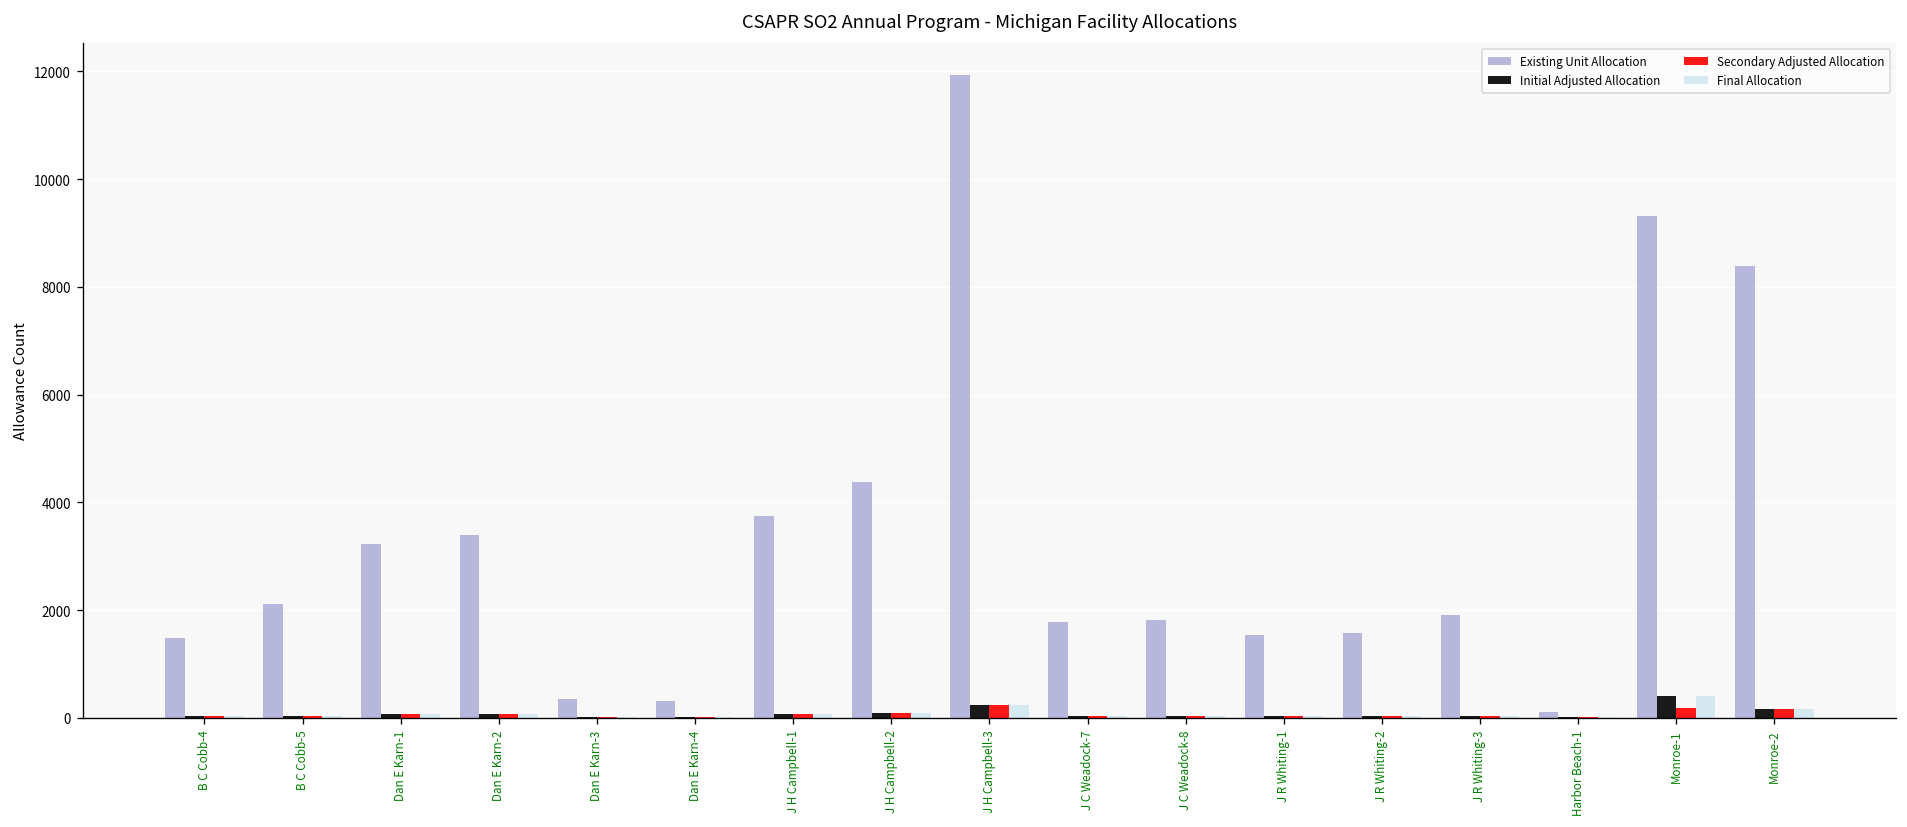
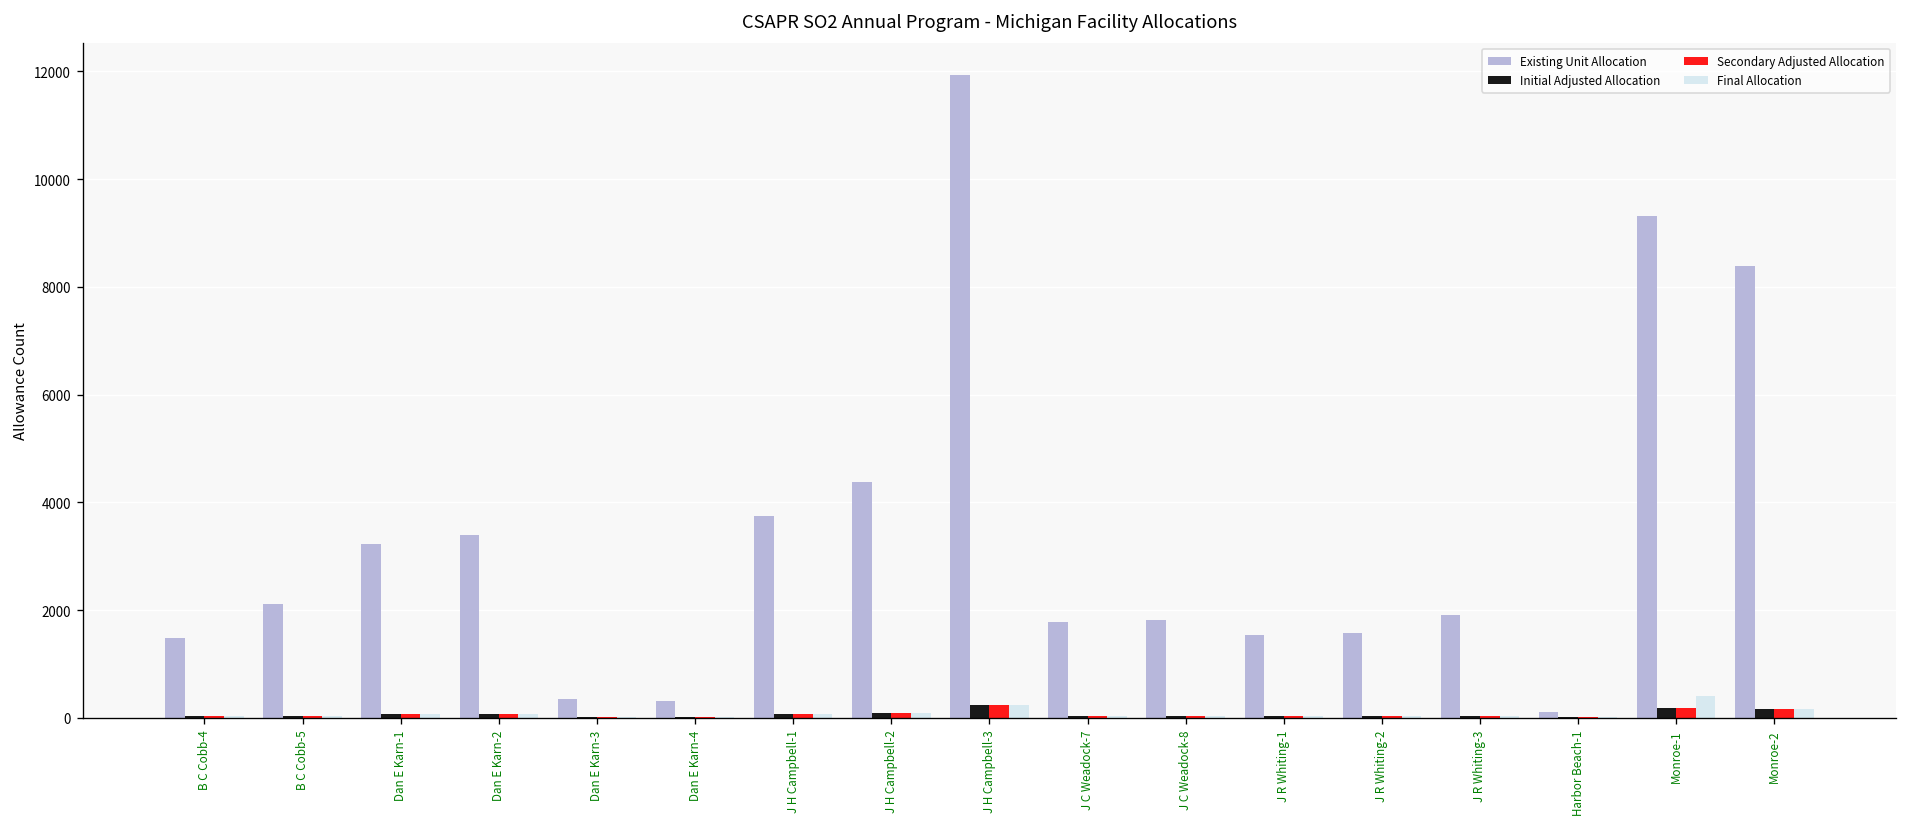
  {
    "Existing Unit Allocation": {
      "B C Cobb-4": 1500,
      "B C Cobb-5": 2100,
      "Dan E Karn-1": 3200,
      "Dan E Karn-2": 3400,
      "Dan E Karn-3": 300,
      "Dan E Karn-4": 300,
      "J H Campbell-1": 3700,
      "J H Campbell-2": 4400,
      "J H Campbell-3": 11900,
      "J C Weadock-7": 1800,
      "J C Weadock-8": 1800,
      "J R Whiting-1": 1500,
      "J R Whiting-2": 1600,
      "J R Whiting-3": 1900,
      "Harbor Beach-1": 100,
      "Monroe-1": 9300,
      "Monroe-2": 8400
    },
    "Initial Adjusted Allocation": {
      "Dan E Karn-1": 100,
      "Dan E Karn-2": 100,
      "J H Campbell-1": 100,
      "J H Campbell-2": 100,
      "J H Campbell-3": 200,
-     "Monroe-1": 400,
+     "Monroe-1": 200,
      "Monroe-2": 200
    },
    "Secondary Adjusted Allocation": {
      "Dan E Karn-1": 100,
      "Dan E Karn-2": 100,
      "J H Campbell-1": 100,
      "J H Campbell-2": 100,
      "J H Campbell-3": 200,
      "Monroe-1": 200,
      "Monroe-2": 200
    },
    "Final Allocation": {
      "Dan E Karn-1": 100,
      "Dan E Karn-2": 100,
      "J H Campbell-1": 100,
      "J H Campbell-2": 100,
      "J H Campbell-3": 200,
      "Monroe-1": 400,
      "Monroe-2": 200
    }
  }
